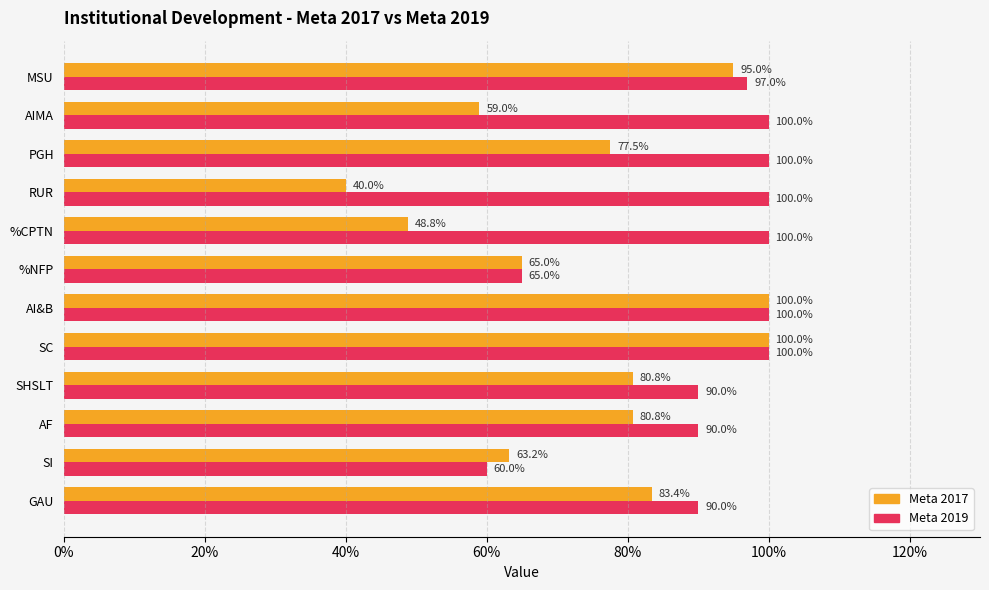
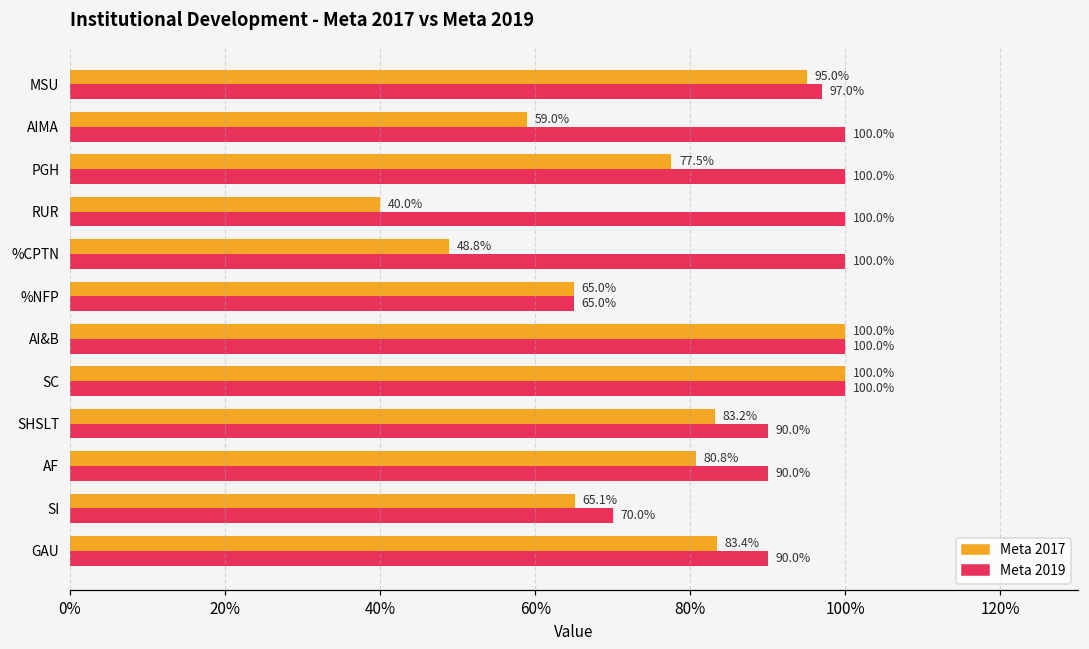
  {
    "Meta 2017": {
      "MSU": "95.0%",
      "AIMA": "59.0%",
      "PGH": "77.5%",
      "RUR": "40.0%",
      "%CPTN": "48.8%",
      "%NFP": "65.0%",
      "AI&B": "100.0%",
      "SC": "100.0%",
-     "SHSLT": "80.8%",
+     "SHSLT": "83.2%",
      "AF": "80.8%",
-     "SI": "63.2%",
+     "SI": "65.1%",
      "GAU": "83.4%"
    },
    "Meta 2019": {
      "MSU": "97.0%",
      "AIMA": "100.0%",
      "PGH": "100.0%",
      "RUR": "100.0%",
      "%CPTN": "100.0%",
      "%NFP": "65.0%",
      "AI&B": "100.0%",
      "SC": "100.0%",
      "SHSLT": "90.0%",
      "AF": "90.0%",
-     "SI": "60.0%",
+     "SI": "70.0%",
      "GAU": "90.0%"
    }
  }
